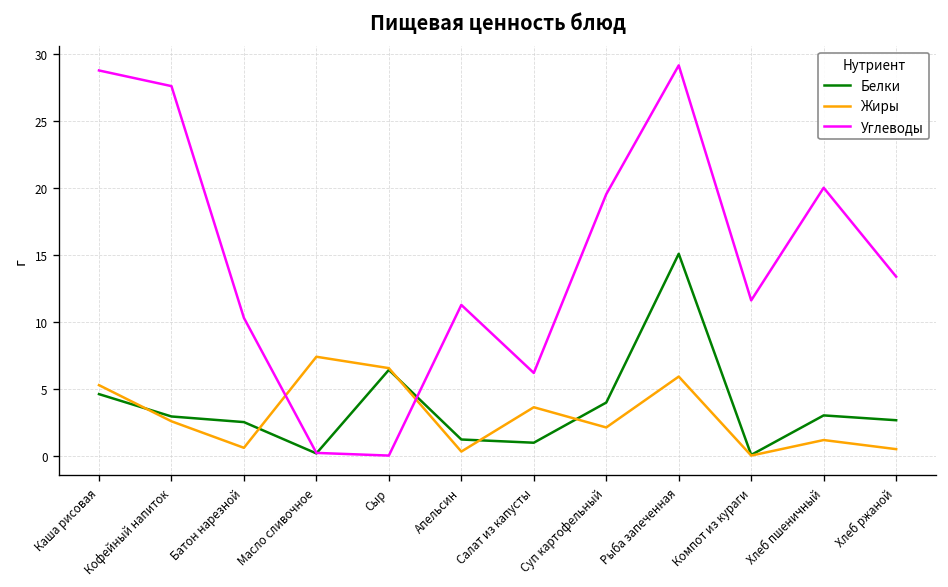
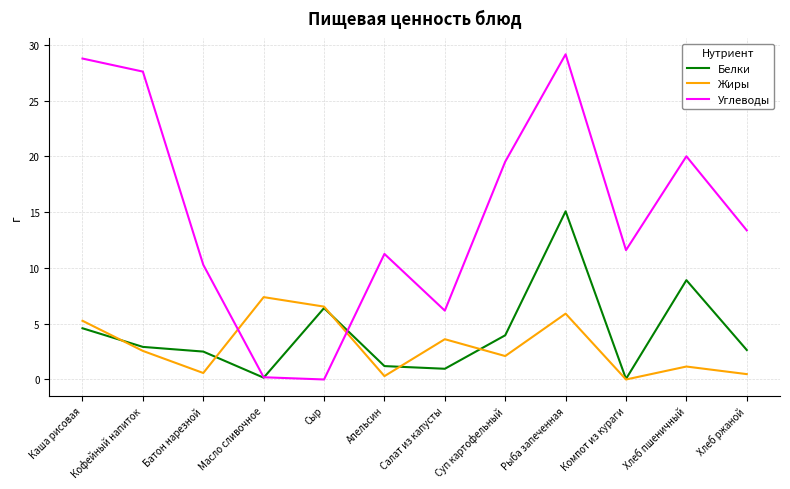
  {
    "Белки": {
      "Каша рисовая": 4.6,
      "Кофейный напиток": 2.9,
      "Батон нарезной": 2.5,
      "Апельсин": 1.2,
      "Салат из капусты": 1.0,
      "Суп картофельный": 4.0,
      "Рыба запеченная": 15.1,
-     "Хлеб пшеничный": 3.0,
+     "Хлеб пшеничный": 8.9,
      "Хлеб ржаной": 2.6
    },
    "Жиры": {
      "Каша рисовая": 5.3,
      "Кофейный напиток": 2.6,
      "Батон нарезной": 0.6,
      "Масло сливочное": 7.4,
      "Апельсин": 0.3,
      "Салат из капусты": 3.6,
      "Суп картофельный": 2.1,
      "Рыба запеченная": 5.9,
      "Хлеб пшеничный": 1.2,
      "Хлеб ржаной": 0.5
    },
    "Углеводы": {
      "Каша рисовая": 28.8,
      "Кофейный напиток": 27.6,
      "Батон нарезной": 10.3,
      "Сыр": 0.0,
      "Апельсин": 11.3,
      "Салат из капусты": 6.2,
      "Суп картофельный": 19.5,
      "Рыба запеченная": 29.1,
      "Компот из кураги": 11.6,
      "Хлеб пшеничный": 20.0,
      "Хлеб ржаной": 13.4
    }
  }
